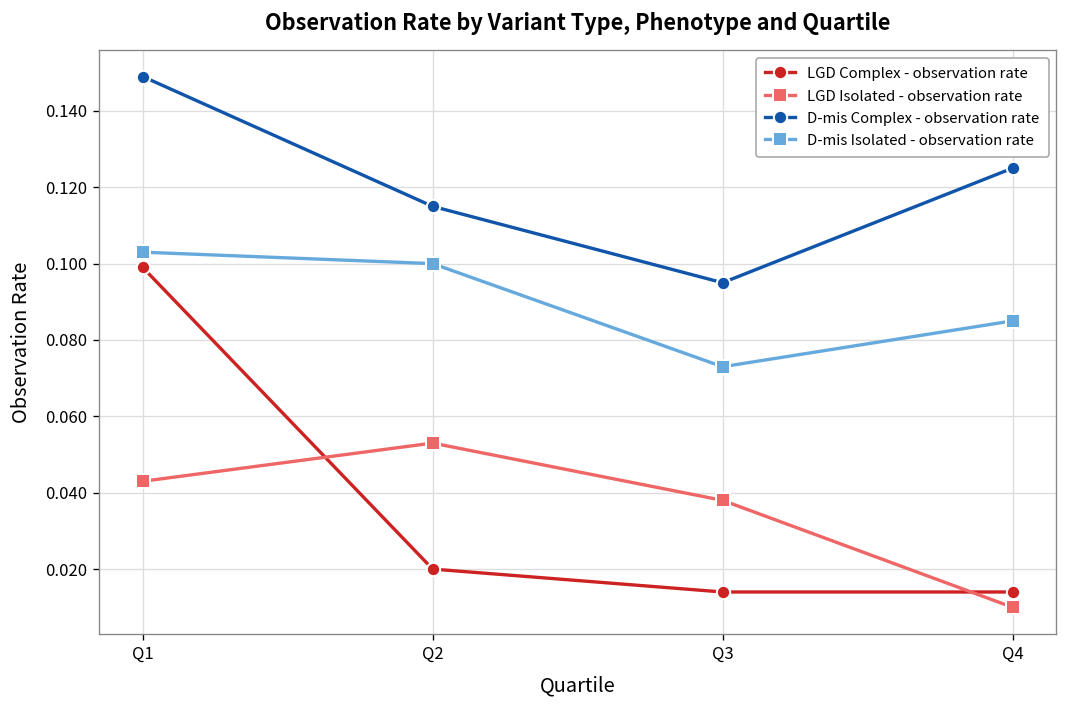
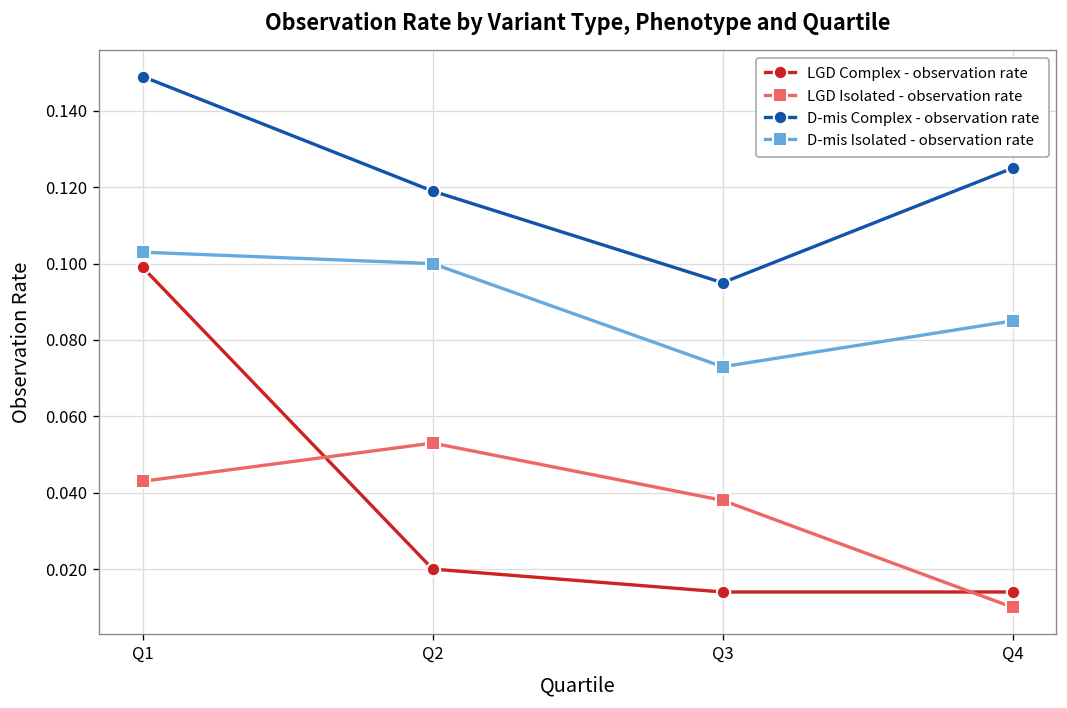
  {
    "LGD Complex - observation rate": {
      "Q1": 0.099,
      "Q2": 0.020,
      "Q3": 0.014,
      "Q4": 0.014
    },
    "LGD Isolated - observation rate": {
      "Q1": 0.043,
      "Q2": 0.053,
      "Q3": 0.038,
      "Q4": 0.010
    },
    "D-mis Complex - observation rate": {
      "Q1": 0.149,
-     "Q2": 0.115,
+     "Q2": 0.119,
      "Q3": 0.095,
      "Q4": 0.125
    },
    "D-mis Isolated - observation rate": {
      "Q1": 0.103,
      "Q2": 0.100,
      "Q3": 0.073,
      "Q4": 0.085
    }
  }
